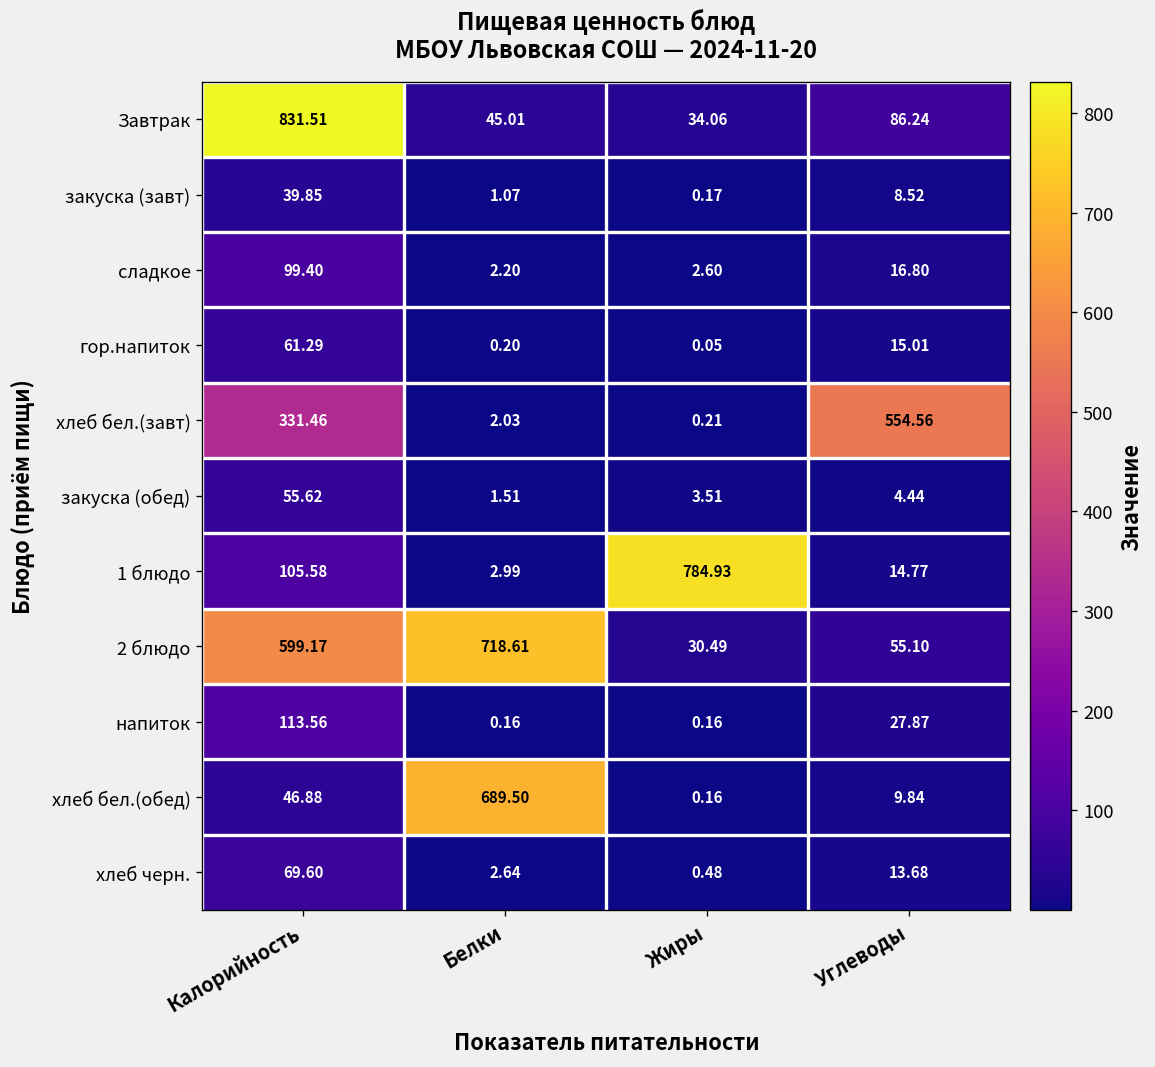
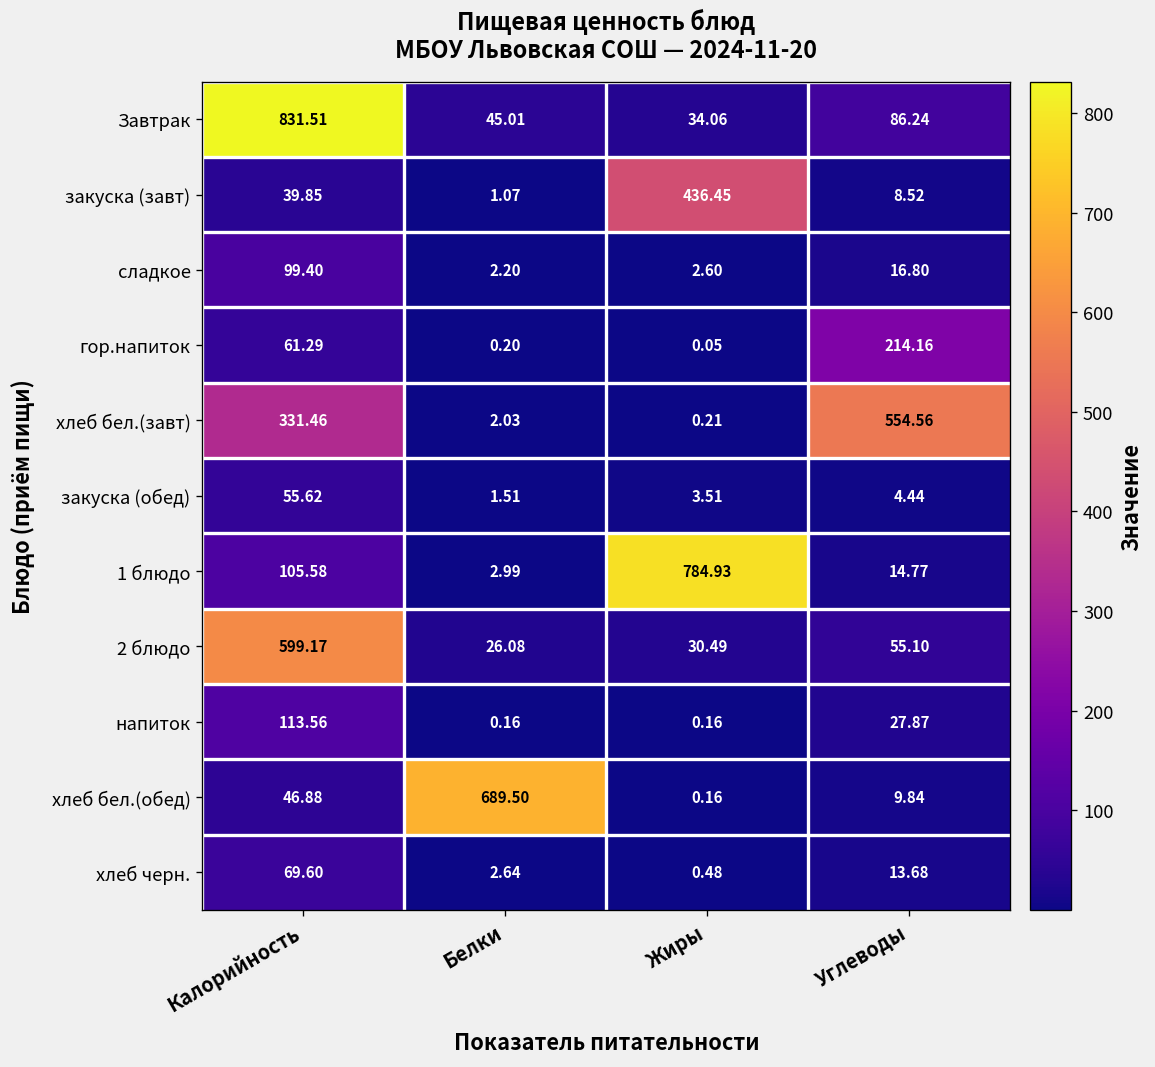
  {
    "Завтрак": {
      "Калорийность": 831.51,
      "Белки": 45.01,
      "Жиры": 34.06,
      "Углеводы": 86.24
    },
    "закуска (завт)": {
      "Калорийность": 39.85,
      "Белки": 1.07,
-     "Жиры": 0.17,
+     "Жиры": 436.45,
      "Углеводы": 8.52
    },
    "сладкое": {
      "Калорийность": 99.40,
      "Белки": 2.20,
      "Жиры": 2.60,
      "Углеводы": 16.80
    },
    "гор.напиток": {
      "Калорийность": 61.29,
      "Белки": 0.20,
      "Жиры": 0.05,
-     "Углеводы": 15.01
+     "Углеводы": 214.16
    },
    "хлеб бел.(завт)": {
      "Калорийность": 331.46,
      "Белки": 2.03,
      "Жиры": 0.21,
      "Углеводы": 554.56
    },
    "закуска (обед)": {
      "Калорийность": 55.62,
      "Белки": 1.51,
      "Жиры": 3.51,
      "Углеводы": 4.44
    },
    "1 блюдо": {
      "Калорийность": 105.58,
      "Белки": 2.99,
      "Жиры": 784.93,
      "Углеводы": 14.77
    },
    "2 блюдо": {
      "Калорийность": 599.17,
-     "Белки": 718.61,
+     "Белки": 26.08,
      "Жиры": 30.49,
      "Углеводы": 55.10
    },
    "напиток": {
      "Калорийность": 113.56,
      "Белки": 0.16,
      "Жиры": 0.16,
      "Углеводы": 27.87
    },
    "хлеб бел.(обед)": {
      "Калорийность": 46.88,
      "Белки": 689.50,
      "Жиры": 0.16,
      "Углеводы": 9.84
    },
    "хлеб черн.": {
      "Калорийность": 69.60,
      "Белки": 2.64,
      "Жиры": 0.48,
      "Углеводы": 13.68
    }
  }
